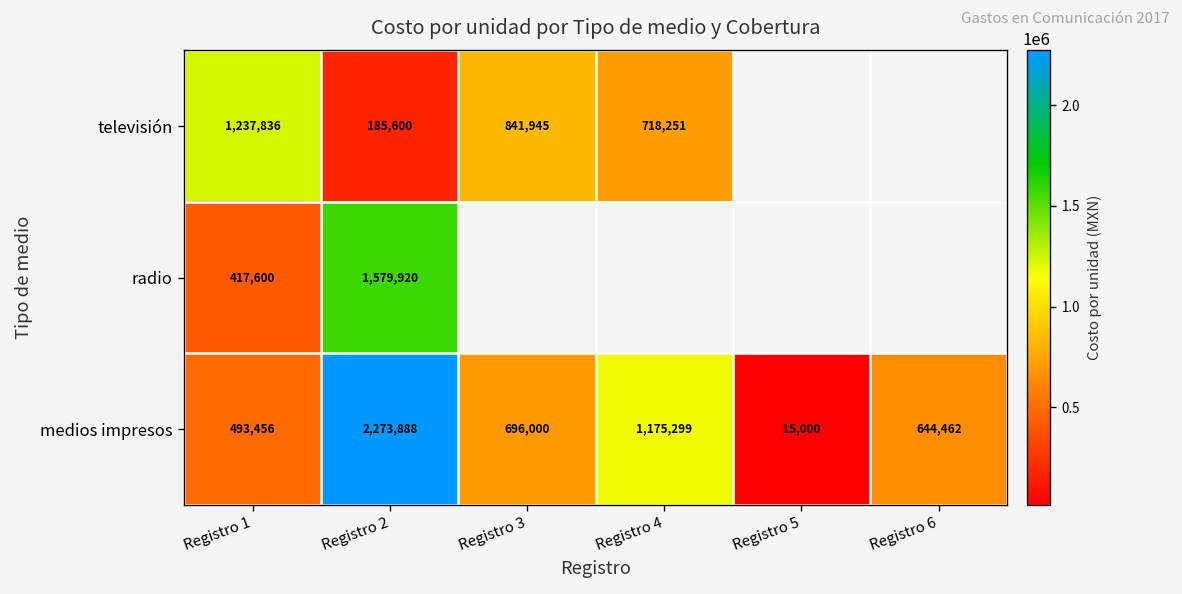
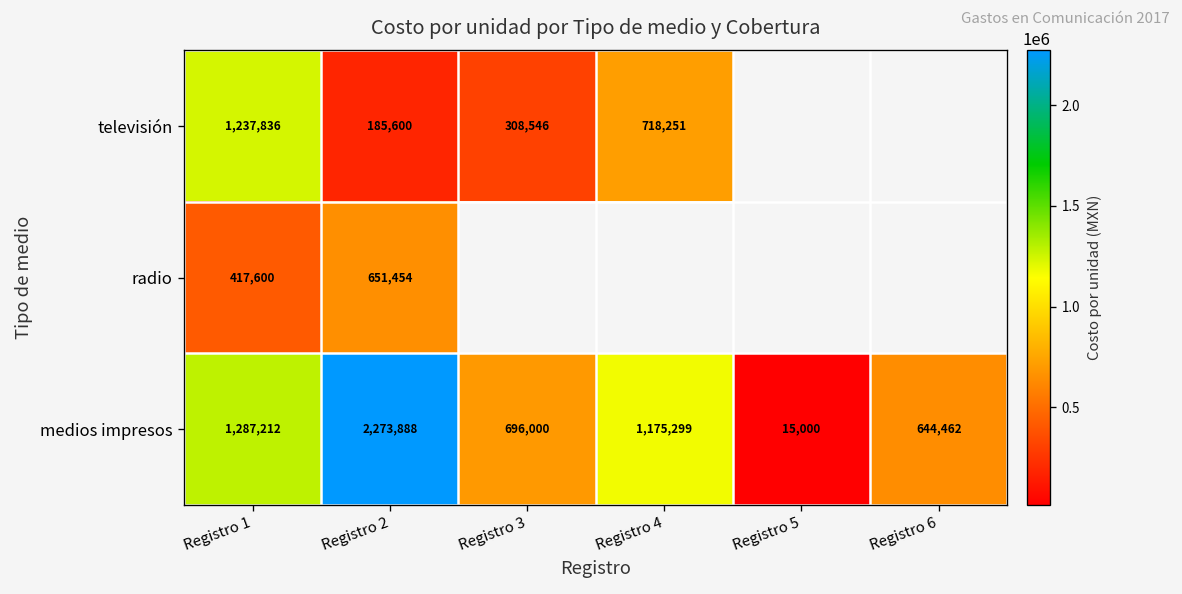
  {
    "televisión": {
      "Registro 1": "1,237,836",
      "Registro 2": "185,600",
-     "Registro 3": "841,945",
+     "Registro 3": "308,546",
      "Registro 4": "718,251"
    },
    "radio": {
      "Registro 1": "417,600",
-     "Registro 2": "1,579,920"
+     "Registro 2": "651,454"
    },
    "medios impresos": {
-     "Registro 1": "493,456",
+     "Registro 1": "1,287,212",
      "Registro 2": "2,273,888",
      "Registro 3": "696,000",
      "Registro 4": "1,175,299",
      "Registro 5": "15,000",
      "Registro 6": "644,462"
    }
  }
